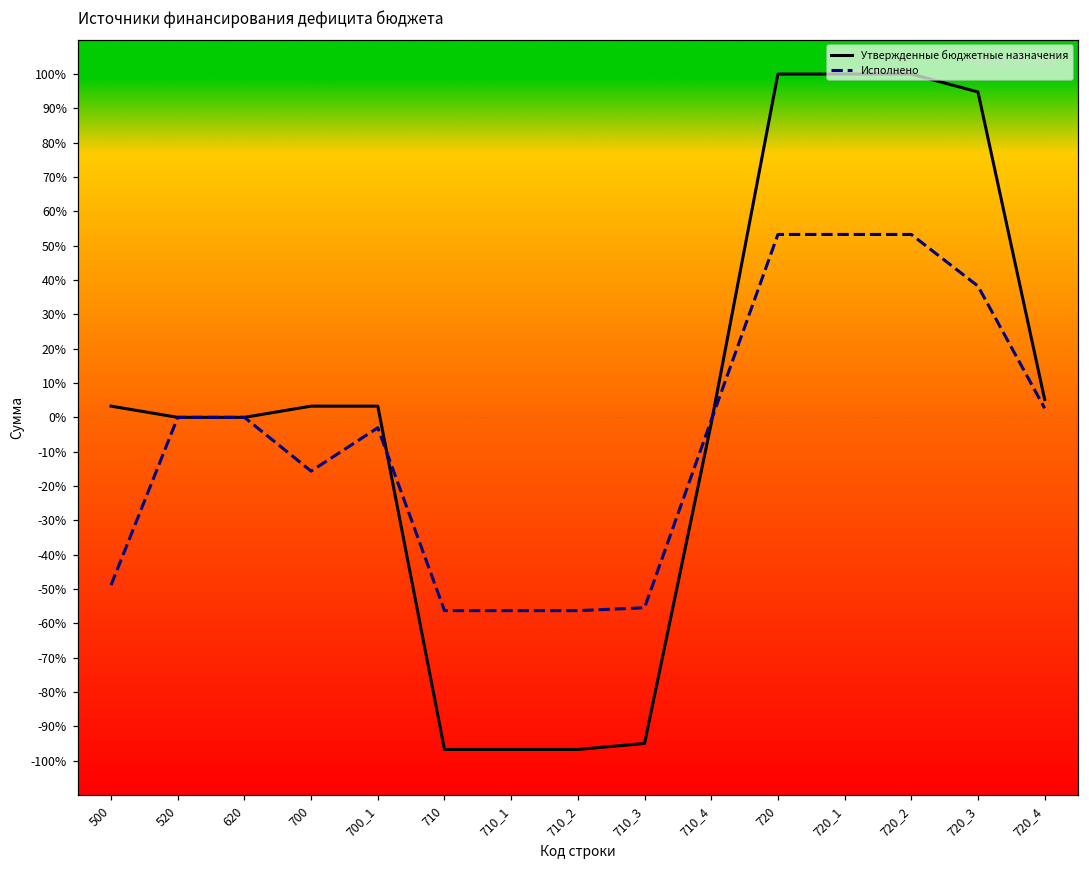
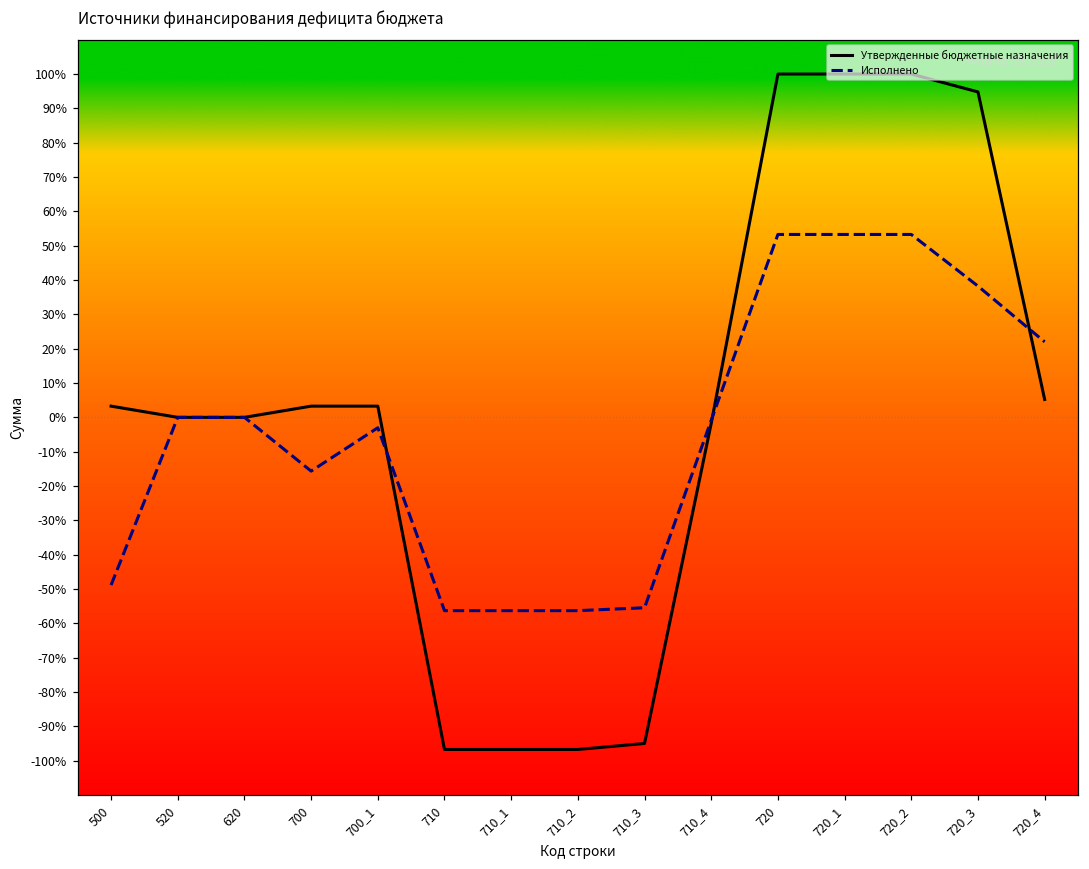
  {
    "Исполнено": {
      "500": "-49%",
      "700": "-16%",
      "700_1": "-3%",
      "710": "-56%",
      "710_1": "-56%",
      "710_2": "-56%",
      "710_3": "-55%",
      "710_4": "-1%",
-     "720_4": "3%"
+     "720_4": "22%"
    }
  }
